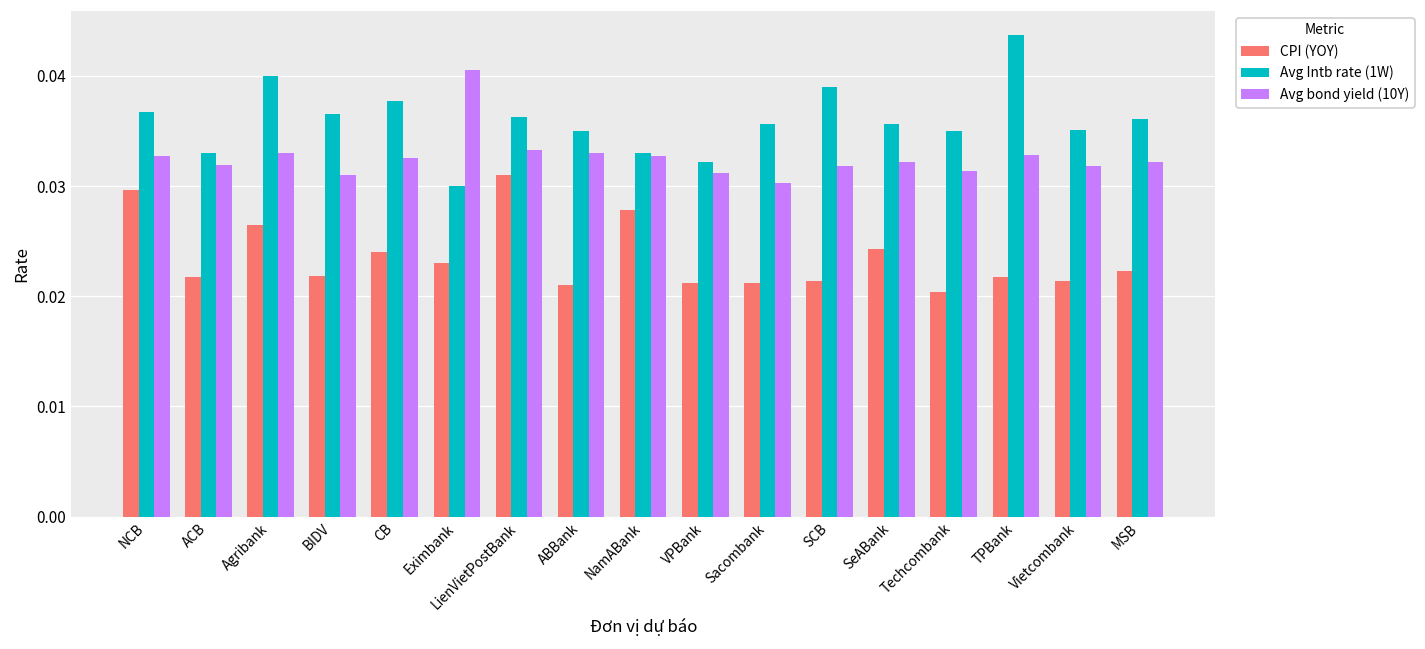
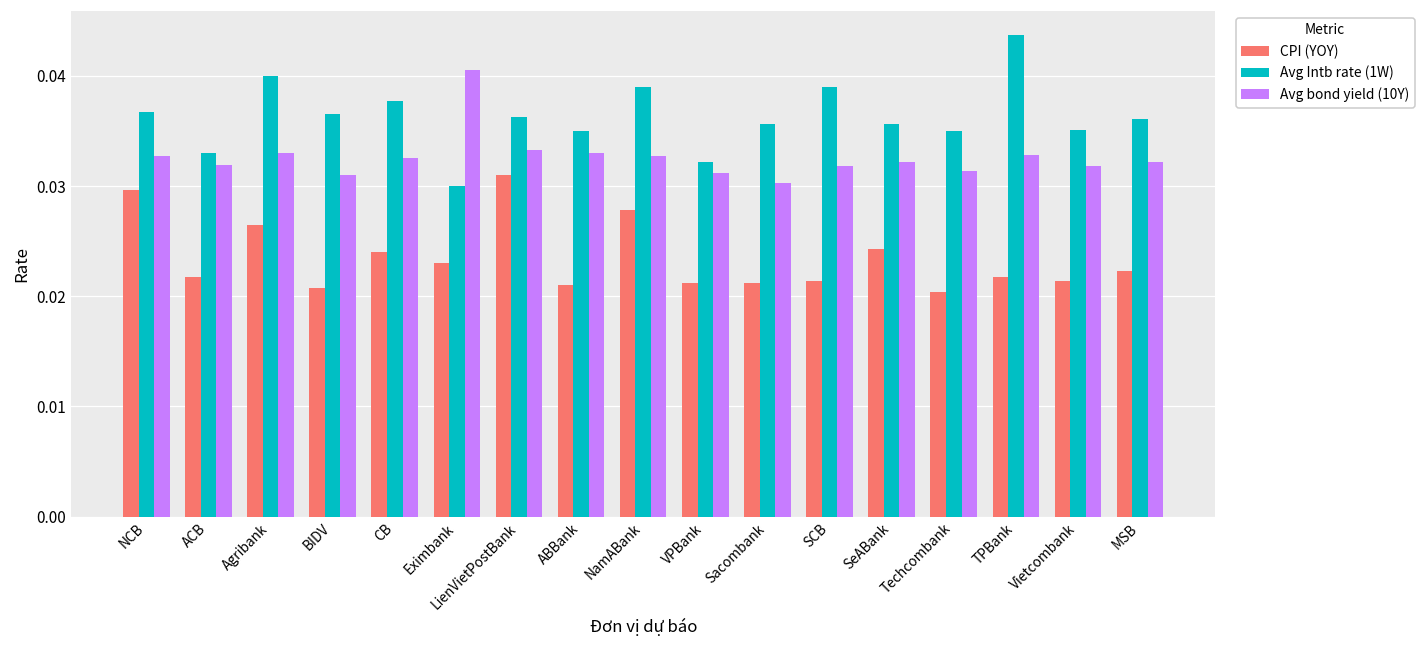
  {
    "CPI (YOY)": {
      "NCB": 0.0296,
      "ACB": 0.0217,
      "Agribank": 0.0265,
-     "BIDV": 0.0218,
+     "BIDV": 0.0207,
      "CB": 0.0240,
      "Eximbank": 0.0230,
      "LienVietPostBank": 0.0310,
      "ABBank": 0.0210,
      "NamABank": 0.0278,
      "VPBank": 0.0212,
      "Sacombank": 0.0212,
      "SCB": 0.0214,
      "SeABank": 0.0243,
      "Techcombank": 0.0204,
      "TPBank": 0.0217,
      "Vietcombank": 0.0214,
      "MSB": 0.0223
    },
    "Avg Intb rate (1W)": {
      "NCB": 0.0367,
      "ACB": 0.033,
      "Agribank": 0.040,
      "BIDV": 0.0365,
      "CB": 0.0377,
      "Eximbank": 0.030,
      "LienVietPostBank": 0.0363,
      "ABBank": 0.035,
-     "NamABank": 0.033,
+     "NamABank": 0.039,
      "VPBank": 0.032,
      "Sacombank": 0.0356,
      "SCB": 0.039,
      "SeABank": 0.0356,
      "Techcombank": 0.035,
      "TPBank": 0.0437,
      "Vietcombank": 0.035,
      "MSB": 0.036
    },
    "Avg bond yield (10Y)": {
      "NCB": 0.0327,
      "ACB": 0.0319,
      "Agribank": 0.0330,
      "BIDV": 0.0310,
      "CB": 0.0325,
      "Eximbank": 0.0405,
      "LienVietPostBank": 0.0333,
      "ABBank": 0.0330,
      "NamABank": 0.0327,
      "VPBank": 0.0312,
      "Sacombank": 0.0303,
      "SCB": 0.0318,
      "SeABank": 0.0322,
      "Techcombank": 0.0314,
      "TPBank": 0.0328,
      "Vietcombank": 0.0318,
      "MSB": 0.0322
    }
  }
